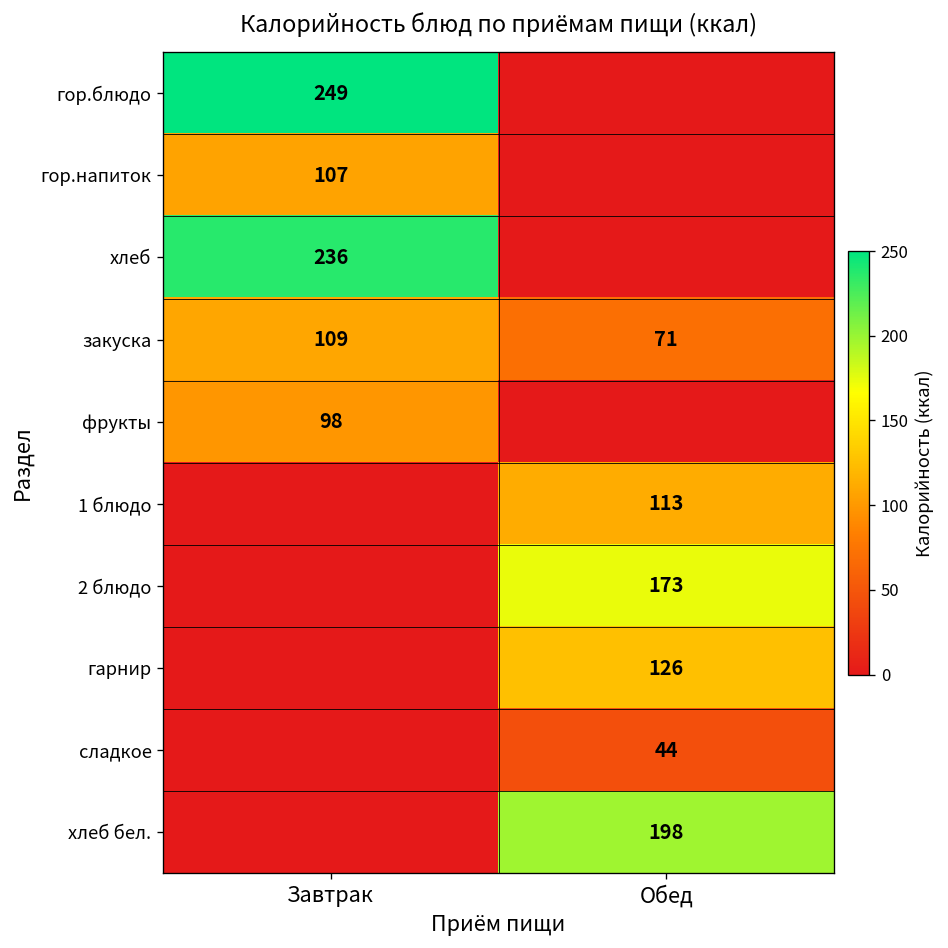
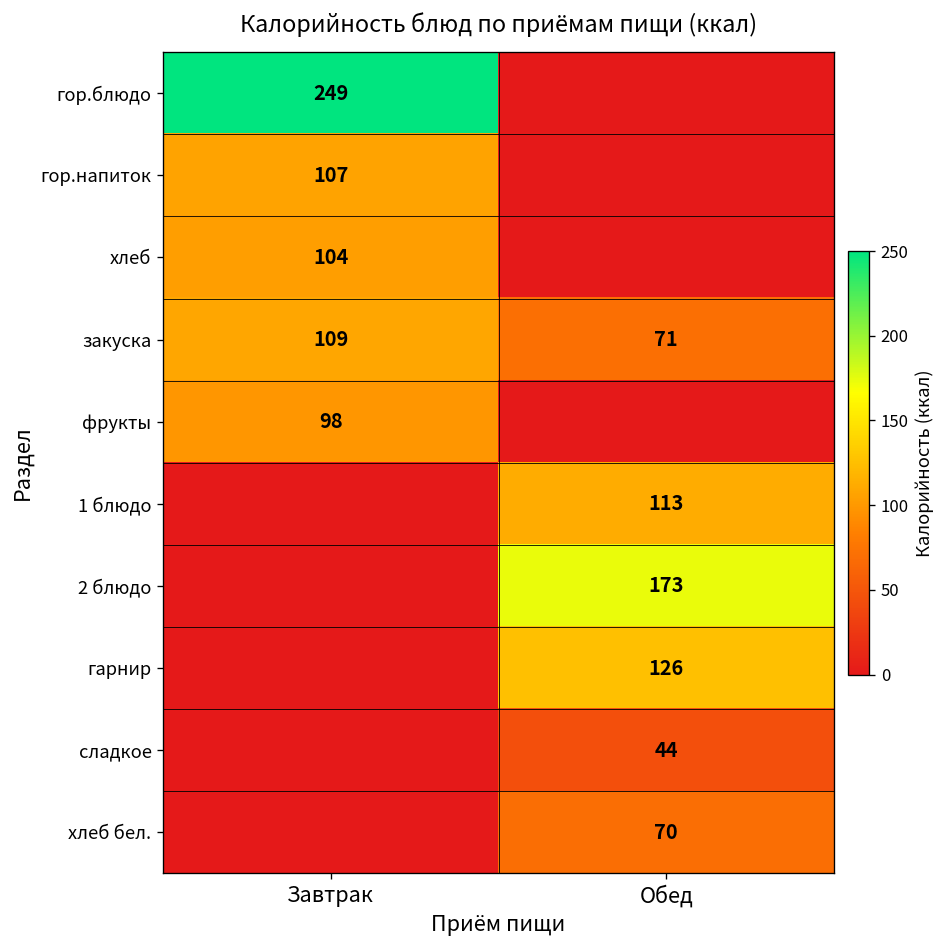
  {
    "гор.блюдо": {
      "Завтрак": 249
    },
    "гор.напиток": {
      "Завтрак": 107
    },
    "хлеб": {
-     "Завтрак": 236
+     "Завтрак": 104
    },
    "закуска": {
      "Завтрак": 109,
      "Обед": 71
    },
    "фрукты": {
      "Завтрак": 98
    },
    "1 блюдо": {
      "Обед": 113
    },
    "2 блюдо": {
      "Обед": 173
    },
    "гарнир": {
      "Обед": 126
    },
    "сладкое": {
      "Обед": 44
    },
    "хлеб бел.": {
-     "Обед": 198
+     "Обед": 70
    }
  }
